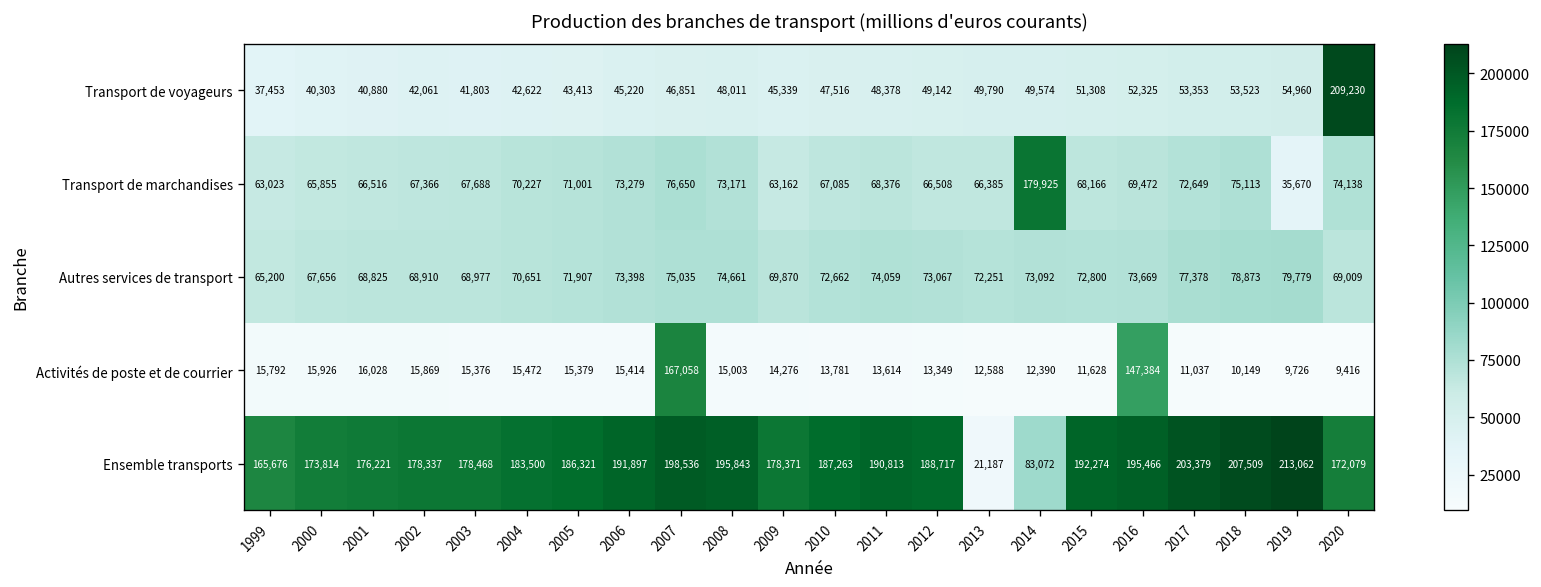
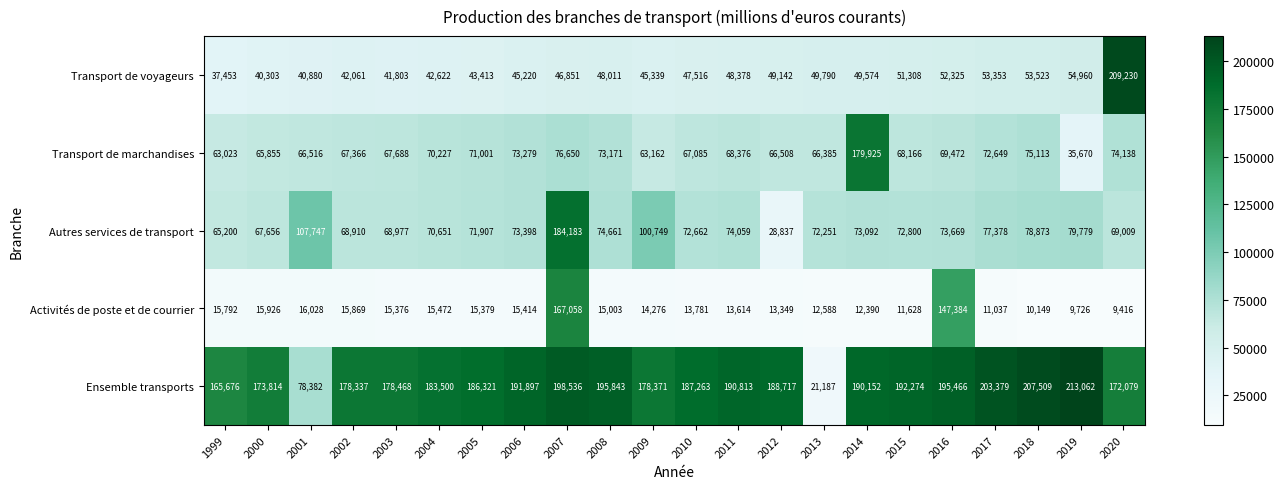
  {
    "Transport de voyageurs": {
      "1999": "37,453",
      "2000": "40,303",
      "2001": "40,880",
      "2002": "42,061",
      "2003": "41,803",
      "2004": "42,622",
      "2005": "43,413",
      "2006": "45,220",
      "2007": "46,851",
      "2008": "48,011",
      "2009": "45,339",
      "2010": "47,516",
      "2011": "48,378",
      "2012": "49,142",
      "2013": "49,790",
      "2014": "49,574",
      "2015": "51,308",
      "2016": "52,325",
      "2017": "53,353",
      "2018": "53,523",
      "2019": "54,960",
      "2020": "209,230"
    },
    "Transport de marchandises": {
      "1999": "63,023",
      "2000": "65,855",
      "2001": "66,516",
      "2002": "67,366",
      "2003": "67,688",
      "2004": "70,227",
      "2005": "71,001",
      "2006": "73,279",
      "2007": "76,650",
      "2008": "73,171",
      "2009": "63,162",
      "2010": "67,085",
      "2011": "68,376",
      "2012": "66,508",
      "2013": "66,385",
      "2014": "179,925",
      "2015": "68,166",
      "2016": "69,472",
      "2017": "72,649",
      "2018": "75,113",
      "2019": "35,670",
      "2020": "74,138"
    },
    "Autres services de transport": {
      "1999": "65,200",
      "2000": "67,656",
-     "2001": "68,825",
+     "2001": "107,747",
      "2002": "68,910",
      "2003": "68,977",
      "2004": "70,651",
      "2005": "71,907",
      "2006": "73,398",
-     "2007": "75,035",
+     "2007": "184,183",
      "2008": "74,661",
-     "2009": "69,870",
+     "2009": "100,749",
      "2010": "72,662",
      "2011": "74,059",
-     "2012": "73,067",
+     "2012": "28,837",
      "2013": "72,251",
      "2014": "73,092",
      "2015": "72,800",
      "2016": "73,669",
      "2017": "77,378",
      "2018": "78,873",
      "2019": "79,779",
      "2020": "69,009"
    },
    "Activités de poste et de courrier": {
      "1999": "15,792",
      "2000": "15,926",
      "2001": "16,028",
      "2002": "15,869",
      "2003": "15,376",
      "2004": "15,472",
      "2005": "15,379",
      "2006": "15,414",
      "2007": "167,058",
      "2008": "15,003",
      "2009": "14,276",
      "2010": "13,781",
      "2011": "13,614",
      "2012": "13,349",
      "2013": "12,588",
      "2014": "12,390",
      "2015": "11,628",
      "2016": "147,384",
      "2017": "11,037",
      "2018": "10,149",
      "2019": "9,726",
      "2020": "9,416"
    },
    "Ensemble transports": {
      "1999": "165,676",
      "2000": "173,814",
-     "2001": "176,221",
+     "2001": "78,382",
      "2002": "178,337",
      "2003": "178,468",
      "2004": "183,500",
      "2005": "186,321",
      "2006": "191,897",
      "2007": "198,536",
      "2008": "195,843",
      "2009": "178,371",
      "2010": "187,263",
      "2011": "190,813",
      "2012": "188,717",
      "2013": "21,187",
-     "2014": "83,072",
+     "2014": "190,152",
      "2015": "192,274",
      "2016": "195,466",
      "2017": "203,379",
      "2018": "207,509",
      "2019": "213,062",
      "2020": "172,079"
    }
  }
